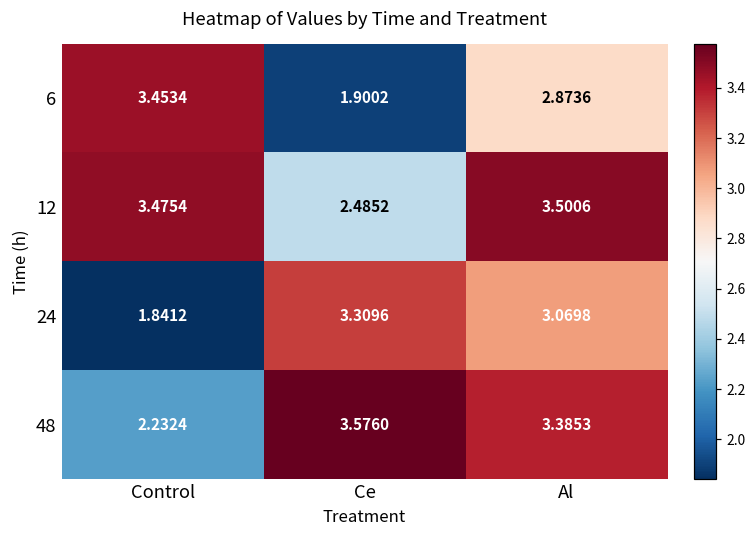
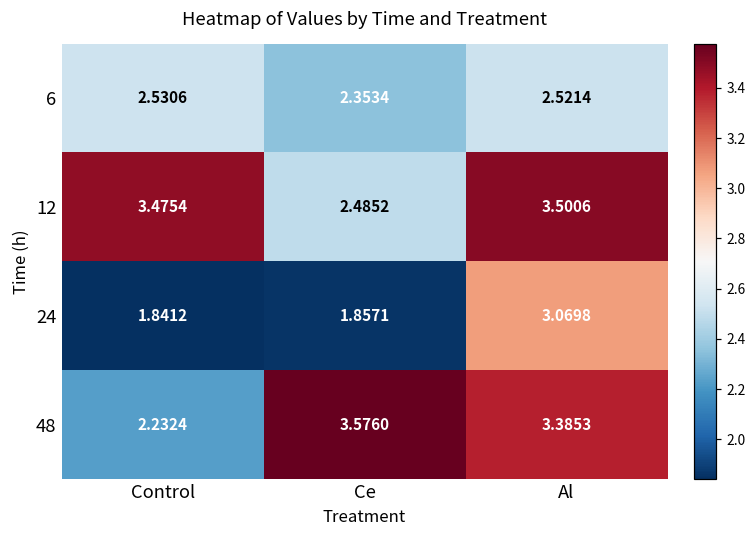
  {
    "6": {
-     "Control": 3.4534,
-     "Ce": 1.9002,
-     "Al": 2.8736
+     "Control": 2.5306,
+     "Ce": 2.3534,
+     "Al": 2.5214
    },
    "12": {
      "Control": 3.4754,
      "Ce": 2.4852,
      "Al": 3.5006
    },
    "24": {
      "Control": 1.8412,
-     "Ce": 3.3096,
+     "Ce": 1.8571,
      "Al": 3.0698
    },
    "48": {
      "Control": 2.2324,
      "Ce": 3.5760,
      "Al": 3.3853
    }
  }
